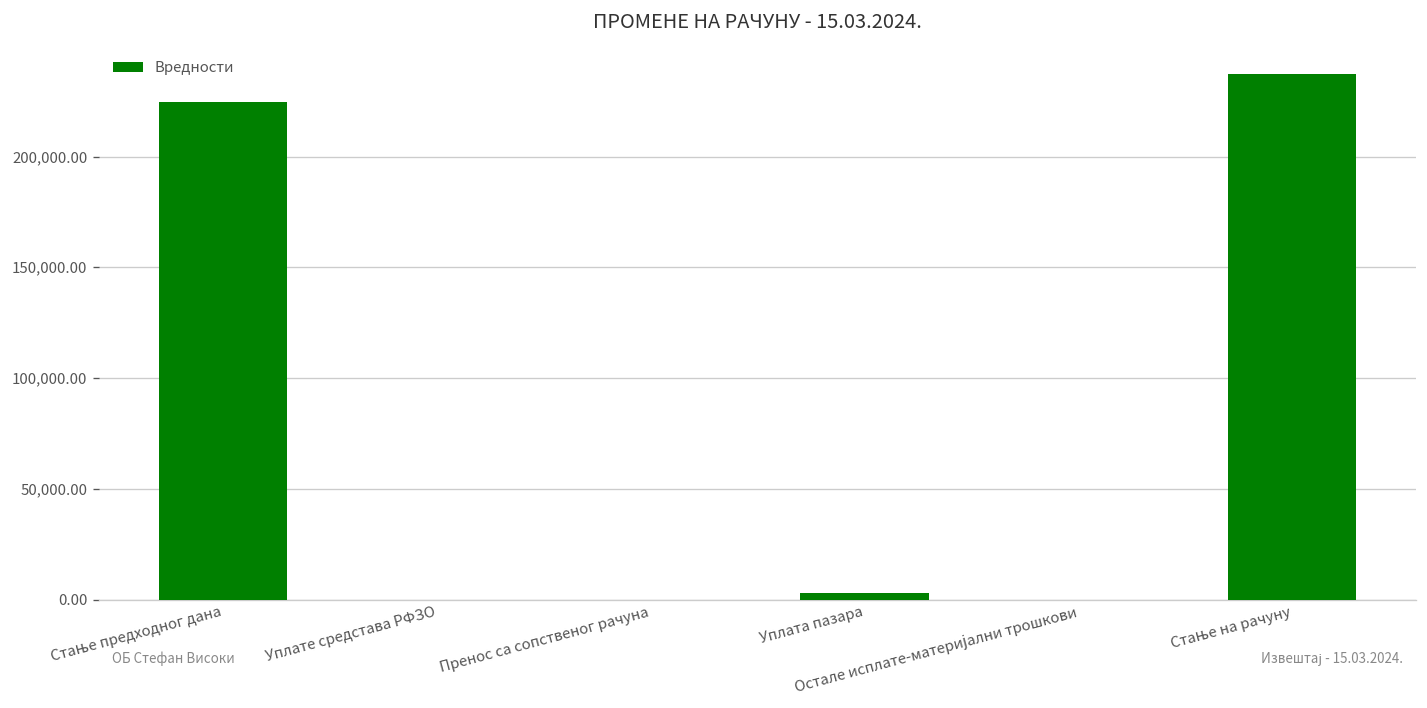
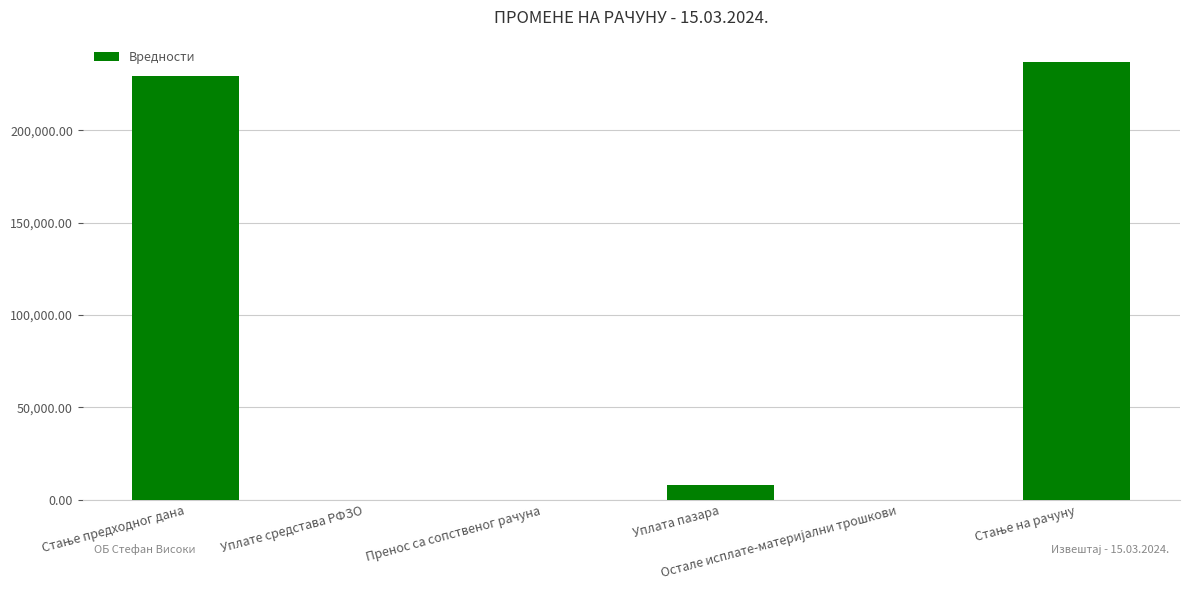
  {
-   "Стање предходног дана": "225,000",
+   "Стање предходног дана": "230,000",
    "Уплате средстава РФЗО": "0",
    "Пренос са сопственог рачуна": "0",
-   "Уплата пазара": "3,000",
+   "Уплата пазара": "8,000",
    "Остале исплате-материјални трошкови": "0",
    "Стање на рачуну": "237,000"
  }
